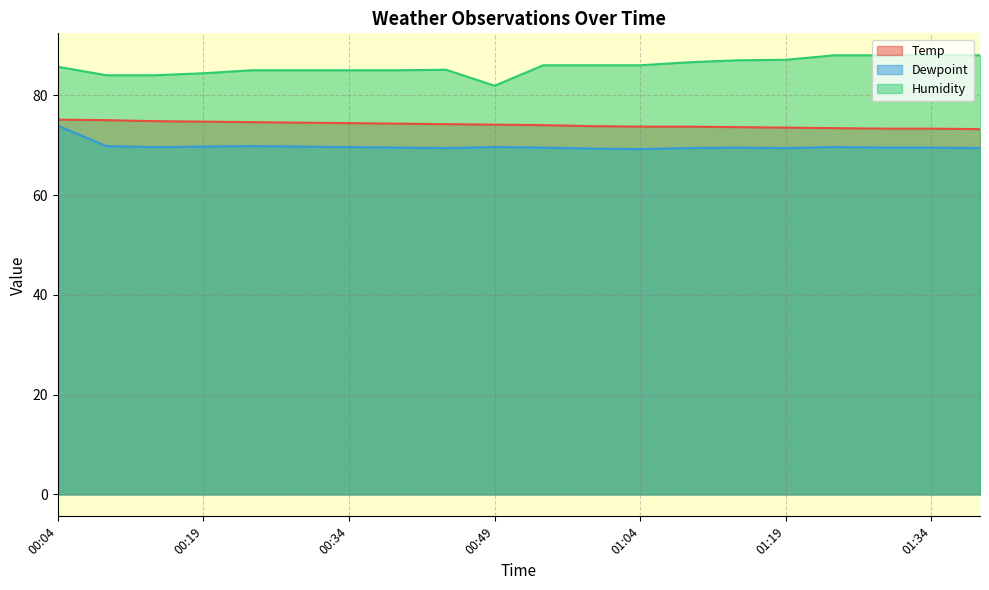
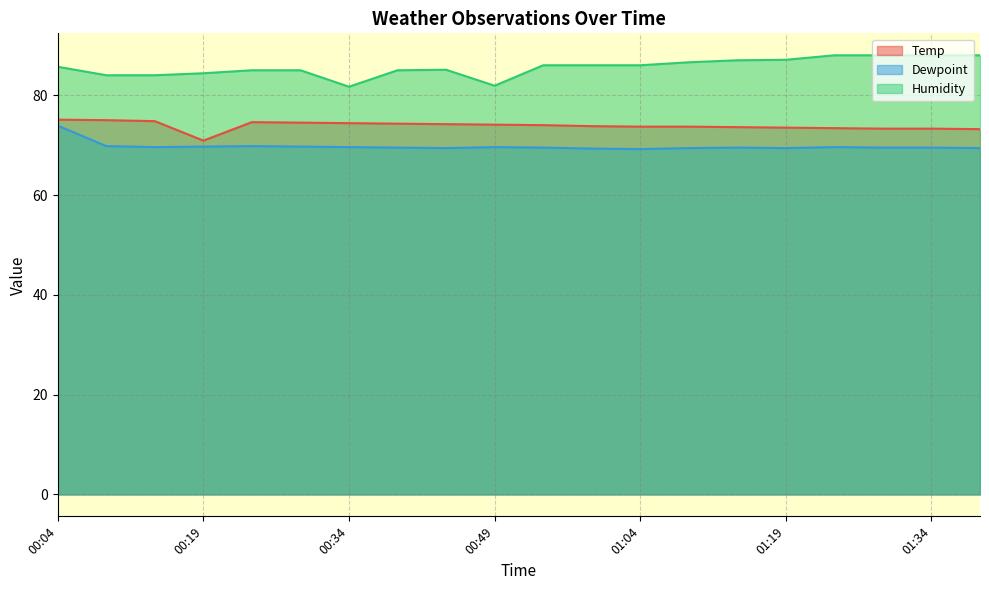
  {
    "Temp": {
      "00:04": 75,
-     "00:19": 75,
+     "00:19": 71,
      "00:34": 74,
      "00:49": 74,
      "01:04": 74,
      "01:19": 74,
      "01:34": 73
    },
    "Dewpoint": {
      "00:04": 74,
      "00:19": 70,
      "00:34": 70,
      "00:49": 70,
      "01:04": 69,
      "01:19": 69,
      "01:34": 70
    },
    "Humidity": {
      "00:04": 86,
      "00:19": 84,
-     "00:34": 85,
+     "00:34": 82,
      "00:49": 82,
      "01:04": 86,
      "01:19": 87
    }
  }
